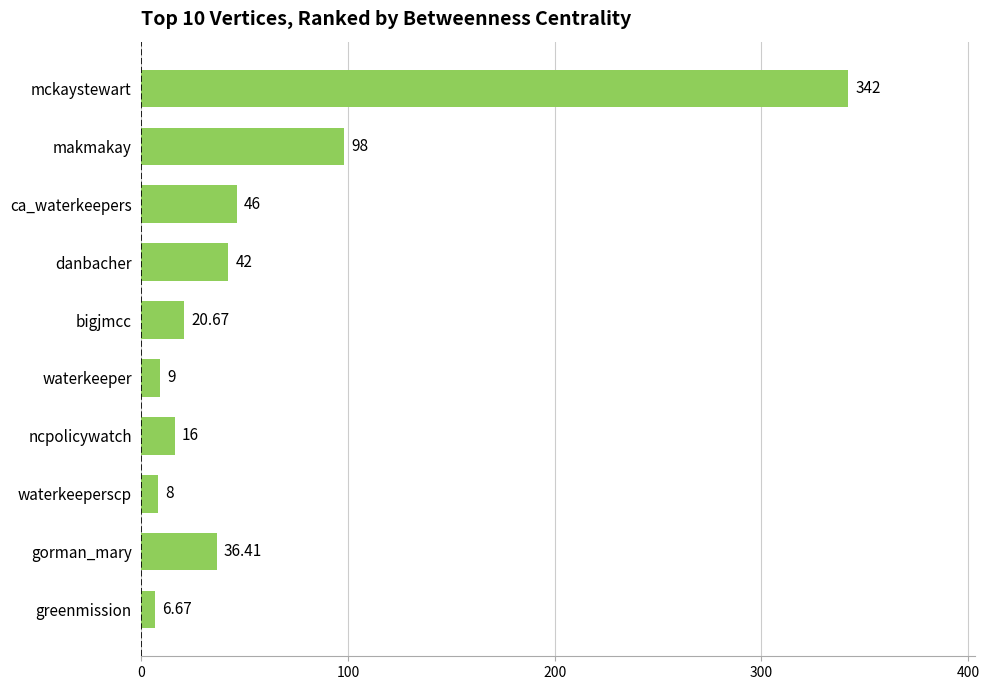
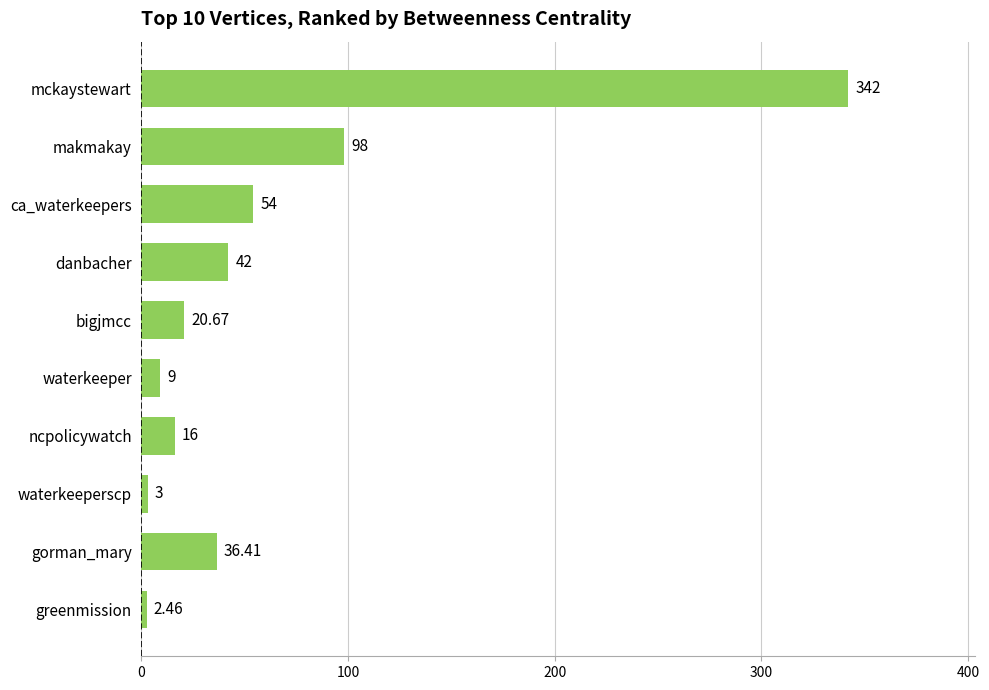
  {
    "mckaystewart": 342,
    "makmakay": 98,
-   "ca_waterkeepers": 46,
+   "ca_waterkeepers": 54,
    "danbacher": 42,
    "bigjmcc": 20.67,
    "waterkeeper": 9,
    "ncpolicywatch": 16,
-   "waterkeeperscp": 8,
+   "waterkeeperscp": 3,
    "gorman_mary": 36.41,
-   "greenmission": 6.67
+   "greenmission": 2.46
  }
